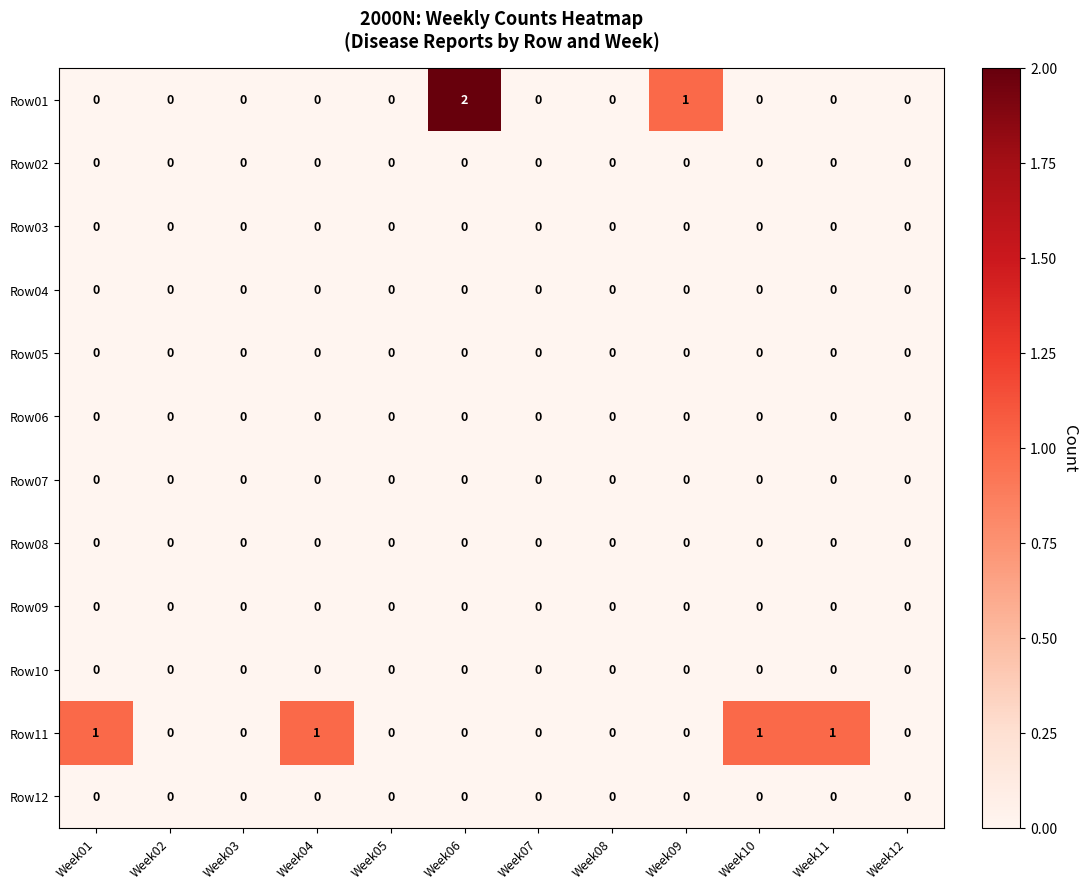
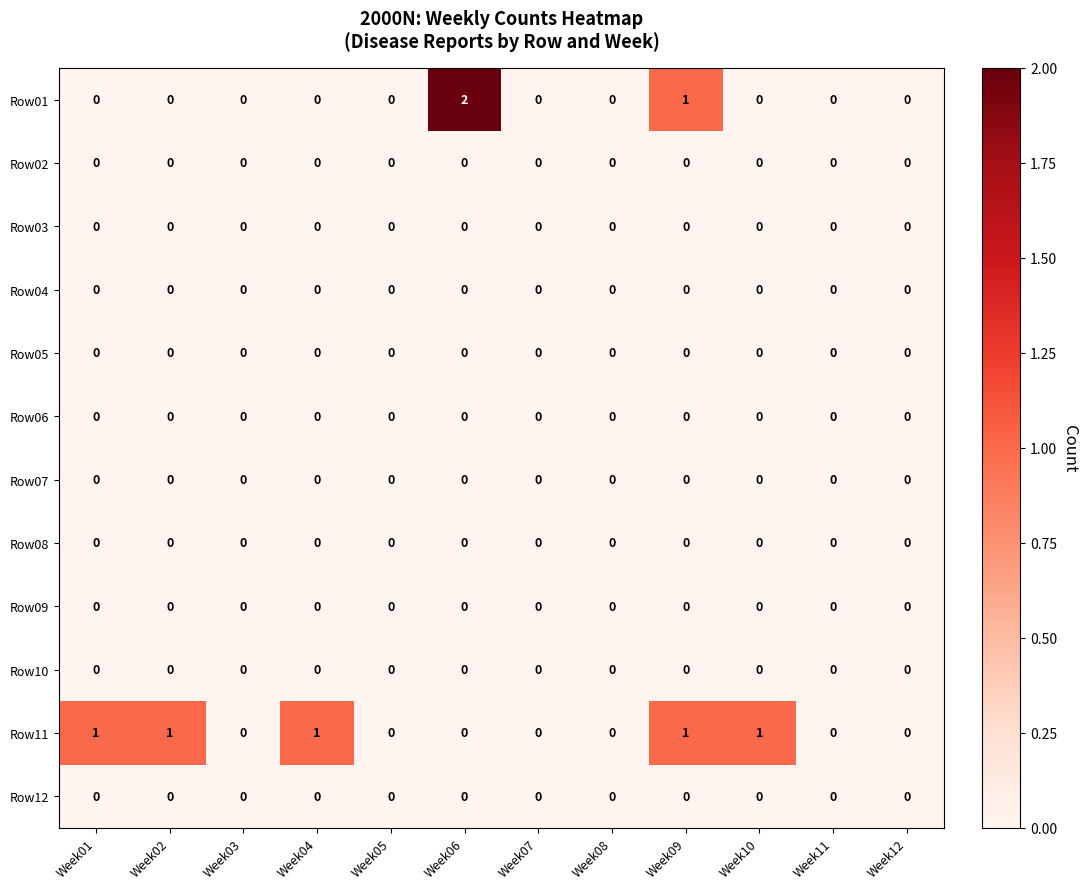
  {
    "Row01": {
      "Week01": 0,
      "Week02": 0,
      "Week03": 0,
      "Week04": 0,
      "Week05": 0,
      "Week06": 2,
      "Week07": 0,
      "Week08": 0,
      "Week09": 1,
      "Week10": 0,
      "Week11": 0,
      "Week12": 0
    },
    "Row02": {
      "Week01": 0,
      "Week02": 0,
      "Week03": 0,
      "Week04": 0,
      "Week05": 0,
      "Week06": 0,
      "Week07": 0,
      "Week08": 0,
      "Week09": 0,
      "Week10": 0,
      "Week11": 0,
      "Week12": 0
    },
    "Row03": {
      "Week01": 0,
      "Week02": 0,
      "Week03": 0,
      "Week04": 0,
      "Week05": 0,
      "Week06": 0,
      "Week07": 0,
      "Week08": 0,
      "Week09": 0,
      "Week10": 0,
      "Week11": 0,
      "Week12": 0
    },
    "Row04": {
      "Week01": 0,
      "Week02": 0,
      "Week03": 0,
      "Week04": 0,
      "Week05": 0,
      "Week06": 0,
      "Week07": 0,
      "Week08": 0,
      "Week09": 0,
      "Week10": 0,
      "Week11": 0,
      "Week12": 0
    },
    "Row05": {
      "Week01": 0,
      "Week02": 0,
      "Week03": 0,
      "Week04": 0,
      "Week05": 0,
      "Week06": 0,
      "Week07": 0,
      "Week08": 0,
      "Week09": 0,
      "Week10": 0,
      "Week11": 0,
      "Week12": 0
    },
    "Row06": {
      "Week01": 0,
      "Week02": 0,
      "Week03": 0,
      "Week04": 0,
      "Week05": 0,
      "Week06": 0,
      "Week07": 0,
      "Week08": 0,
      "Week09": 0,
      "Week10": 0,
      "Week11": 0,
      "Week12": 0
    },
    "Row07": {
      "Week01": 0,
      "Week02": 0,
      "Week03": 0,
      "Week04": 0,
      "Week05": 0,
      "Week06": 0,
      "Week07": 0,
      "Week08": 0,
      "Week09": 0,
      "Week10": 0,
      "Week11": 0,
      "Week12": 0
    },
    "Row08": {
      "Week01": 0,
      "Week02": 0,
      "Week03": 0,
      "Week04": 0,
      "Week05": 0,
      "Week06": 0,
      "Week07": 0,
      "Week08": 0,
      "Week09": 0,
      "Week10": 0,
      "Week11": 0,
      "Week12": 0
    },
    "Row09": {
      "Week01": 0,
      "Week02": 0,
      "Week03": 0,
      "Week04": 0,
      "Week05": 0,
      "Week06": 0,
      "Week07": 0,
      "Week08": 0,
      "Week09": 0,
      "Week10": 0,
      "Week11": 0,
      "Week12": 0
    },
    "Row10": {
      "Week01": 0,
      "Week02": 0,
      "Week03": 0,
      "Week04": 0,
      "Week05": 0,
      "Week06": 0,
      "Week07": 0,
      "Week08": 0,
      "Week09": 0,
      "Week10": 0,
      "Week11": 0,
      "Week12": 0
    },
    "Row11": {
      "Week01": 1,
-     "Week02": 0,
+     "Week02": 1,
      "Week03": 0,
      "Week04": 1,
      "Week05": 0,
      "Week06": 0,
      "Week07": 0,
      "Week08": 0,
-     "Week09": 0,
+     "Week09": 1,
      "Week10": 1,
-     "Week11": 1,
+     "Week11": 0,
      "Week12": 0
    },
    "Row12": {
      "Week01": 0,
      "Week02": 0,
      "Week03": 0,
      "Week04": 0,
      "Week05": 0,
      "Week06": 0,
      "Week07": 0,
      "Week08": 0,
      "Week09": 0,
      "Week10": 0,
      "Week11": 0,
      "Week12": 0
    }
  }
